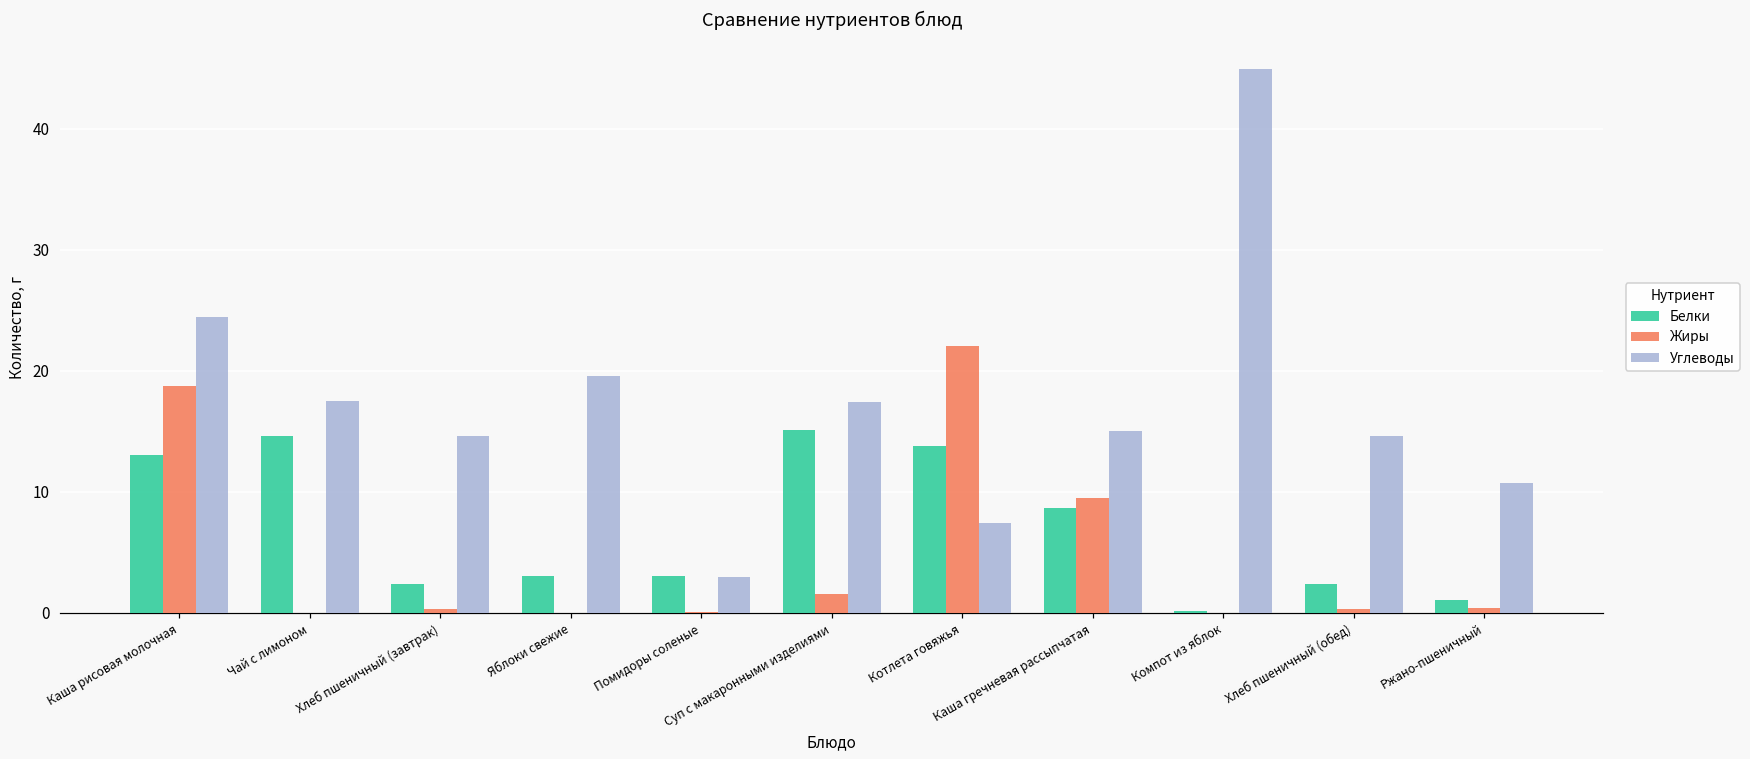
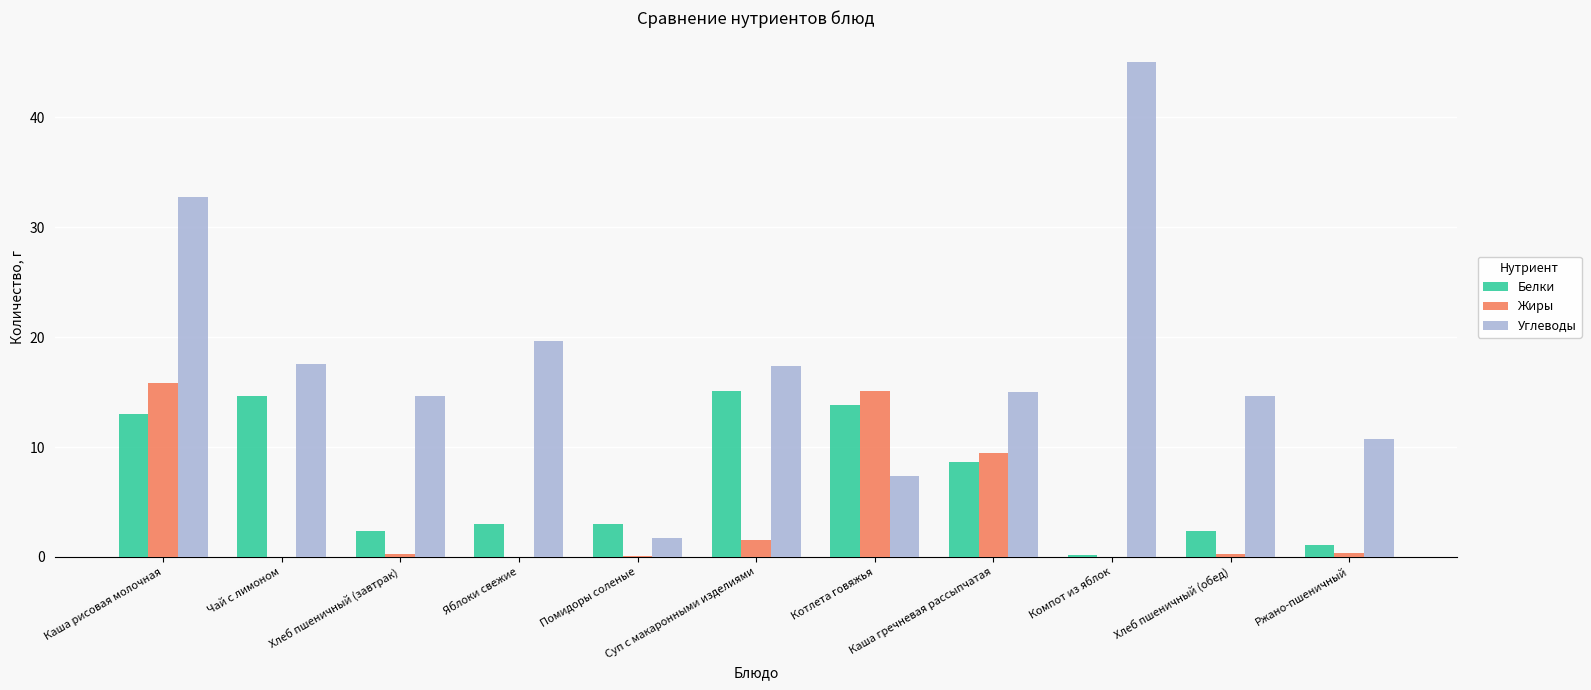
  {
    "Белки": {
      "Каша рисовая молочная": 13.0,
      "Чай с лимоном": 14.6,
      "Хлеб пшеничный (завтрак)": 2.4,
      "Яблоки свежие": 3.0,
      "Помидоры соленые": 3.0,
      "Суп с макаронными изделиями": 15.1,
      "Котлета говяжья": 13.8,
      "Каша гречневая рассыпчатая": 8.6,
      "Хлеб пшеничный (обед)": 2.4,
      "Ржано-пшеничный": 1.1
    },
    "Жиры": {
-     "Каша рисовая молочная": 18.8,
+     "Каша рисовая молочная": 15.8,
      "Хлеб пшеничный (завтрак)": 0.3,
      "Яблоки свежие": 0.0,
      "Суп с макаронными изделиями": 1.5,
-     "Котлета говяжья": 22.1,
+     "Котлета говяжья": 15.1,
      "Каша гречневая рассыпчатая": 9.5,
      "Компот из яблок": 0.0,
      "Хлеб пшеничный (обед)": 0.3,
      "Ржано-пшеничный": 0.4
    },
    "Углеводы": {
-     "Каша рисовая молочная": 24.5,
+     "Каша рисовая молочная": 32.8,
      "Чай с лимоном": 17.5,
      "Хлеб пшеничный (завтрак)": 14.6,
      "Яблоки свежие": 19.6,
-     "Помидоры соленые": 3.0,
+     "Помидоры соленые": 1.7,
      "Суп с макаронными изделиями": 17.4,
      "Котлета говяжья": 7.4,
      "Каша гречневая рассыпчатая": 15.0,
      "Компот из яблок": 45.0,
      "Хлеб пшеничный (обед)": 14.6,
      "Ржано-пшеничный": 10.7
    }
  }
